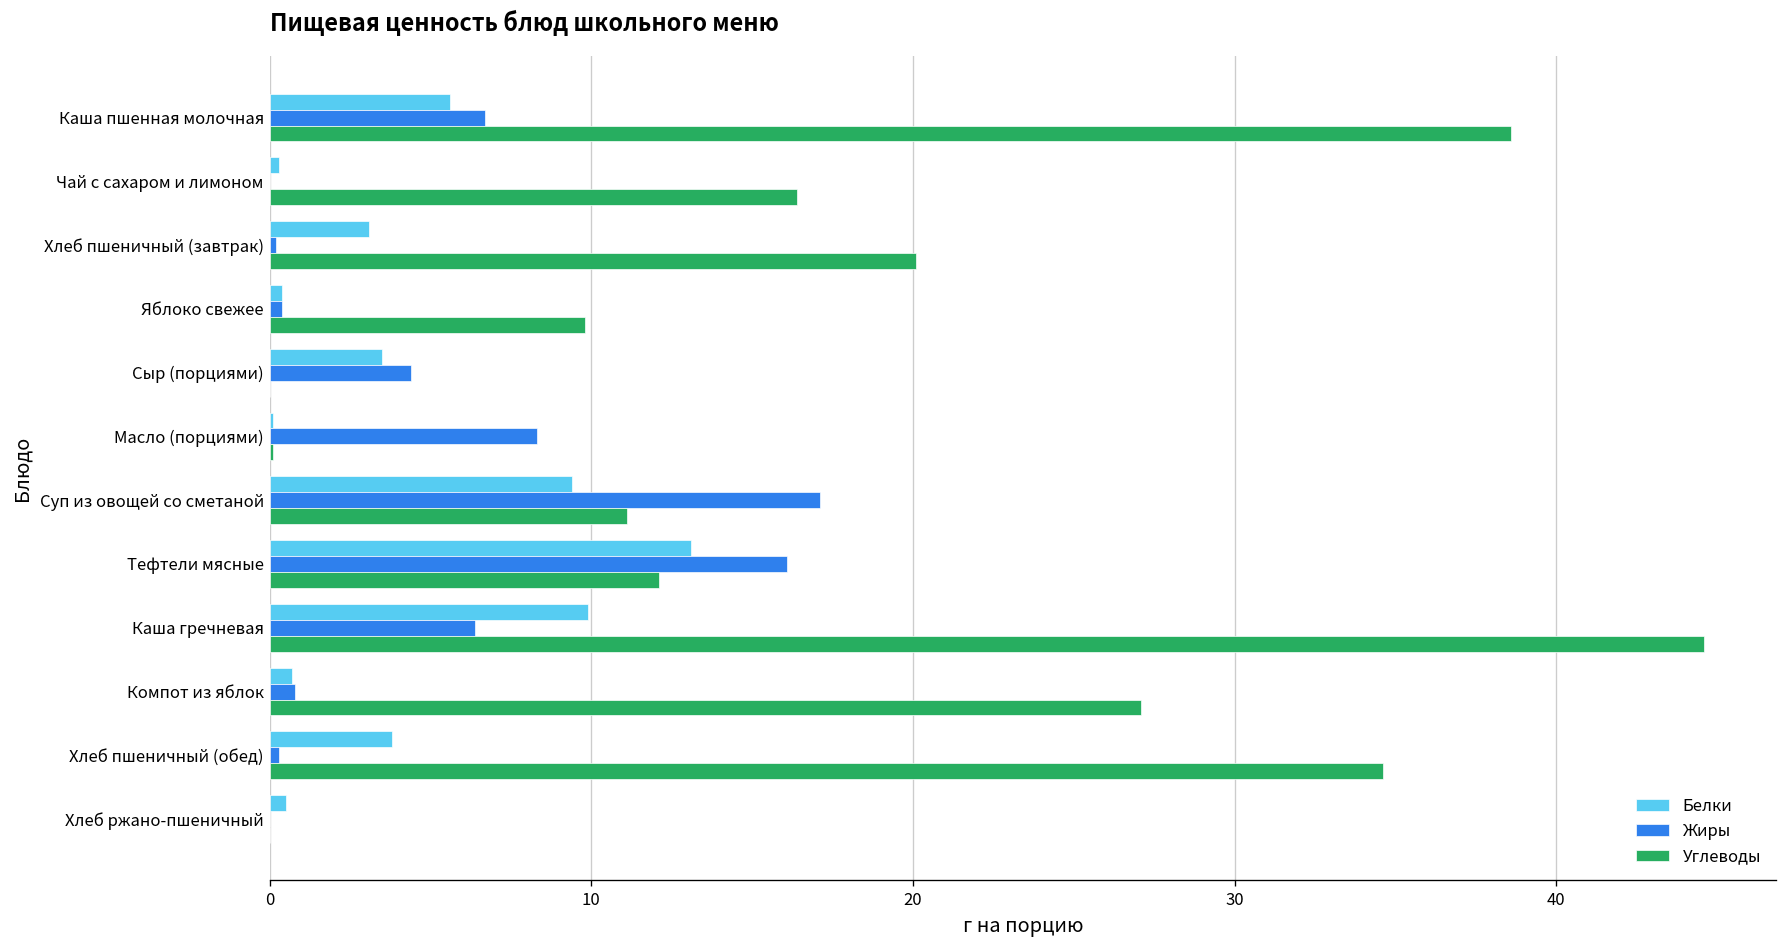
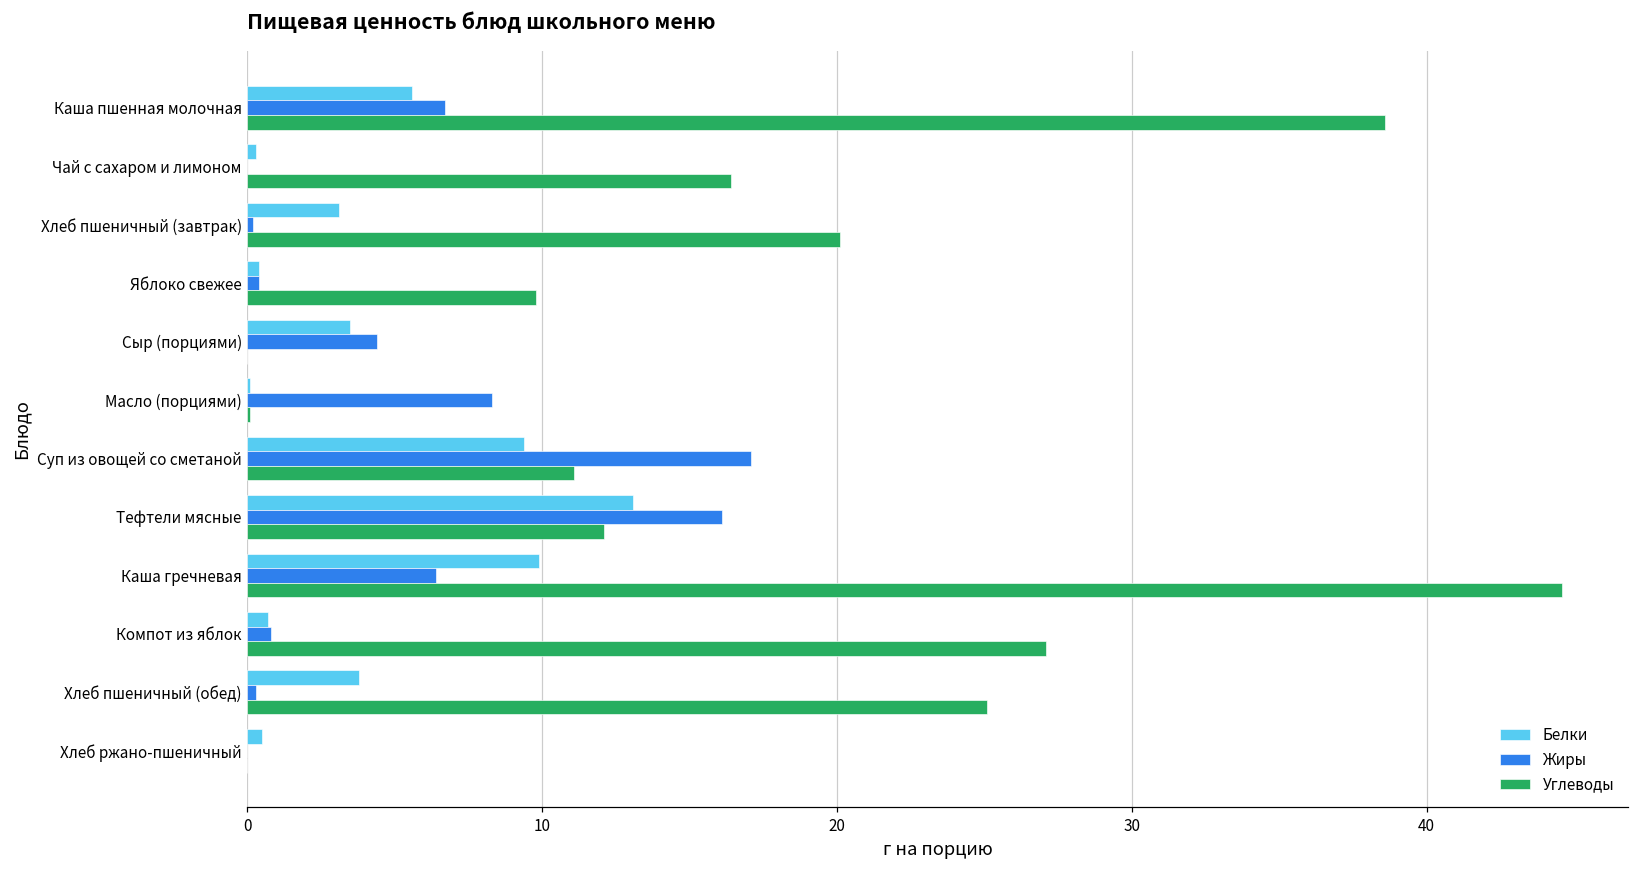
  {
    "Белки": {
      "Каша пшенная молочная": 5.6,
      "Чай с сахаром и лимоном": 0.3,
      "Хлеб пшеничный (завтрак)": 3.1,
      "Яблоко свежее": 0.4,
      "Сыр (порциями)": 3.5,
      "Масло (порциями)": 0.1,
      "Суп из овощей со сметаной": 9.4,
      "Тефтели мясные": 13.1,
      "Каша гречневая": 9.9,
      "Компот из яблок": 0.7,
      "Хлеб пшеничный (обед)": 3.8,
      "Хлеб ржано-пшеничный": 0.5
    },
    "Жиры": {
      "Каша пшенная молочная": 6.7,
      "Чай с сахаром и лимоном": 0.0,
      "Хлеб пшеничный (завтрак)": 0.2,
      "Яблоко свежее": 0.4,
      "Сыр (порциями)": 4.4,
      "Масло (порциями)": 8.3,
      "Суп из овощей со сметаной": 17.1,
      "Тефтели мясные": 16.1,
      "Каша гречневая": 6.4,
      "Компот из яблок": 0.8,
      "Хлеб пшеничный (обед)": 0.3,
      "Хлеб ржано-пшеничный": 0.0
    },
    "Углеводы": {
      "Каша пшенная молочная": 38.6,
      "Чай с сахаром и лимоном": 16.4,
      "Хлеб пшеничный (завтрак)": 20.1,
      "Яблоко свежее": 9.8,
      "Сыр (порциями)": 0.0,
      "Масло (порциями)": 0.1,
      "Суп из овощей со сметаной": 11.1,
      "Тефтели мясные": 12.1,
      "Каша гречневая": 44.6,
      "Компот из яблок": 27.1,
-     "Хлеб пшеничный (обед)": 34.6,
+     "Хлеб пшеничный (обед)": 25.1,
      "Хлеб ржано-пшеничный": 0.0
    }
  }
